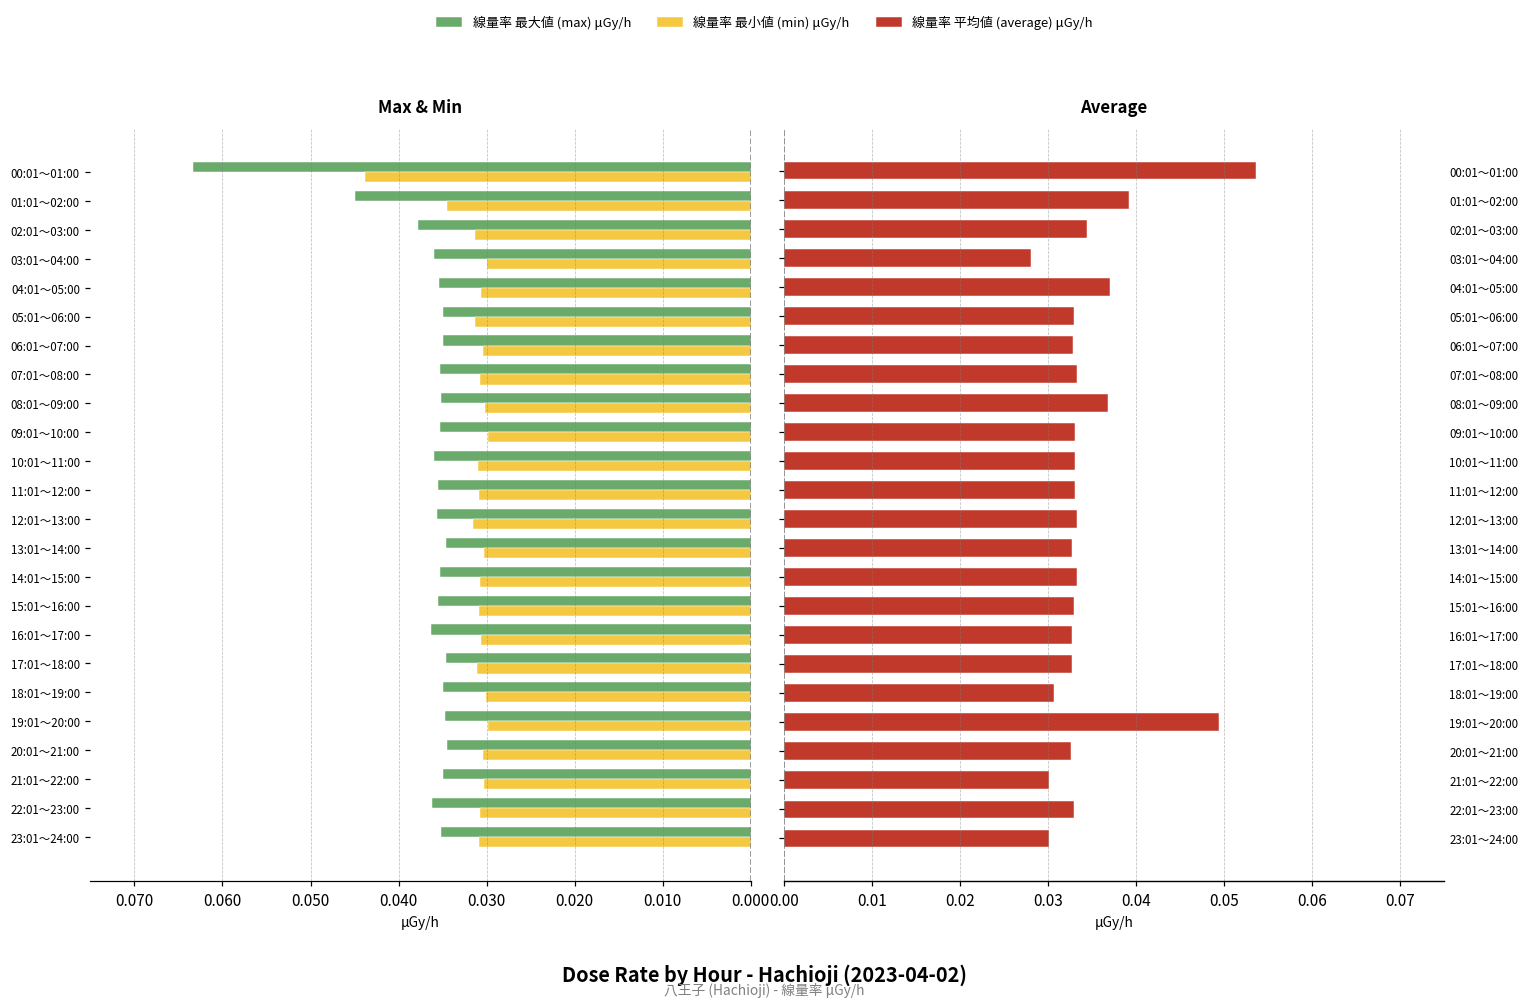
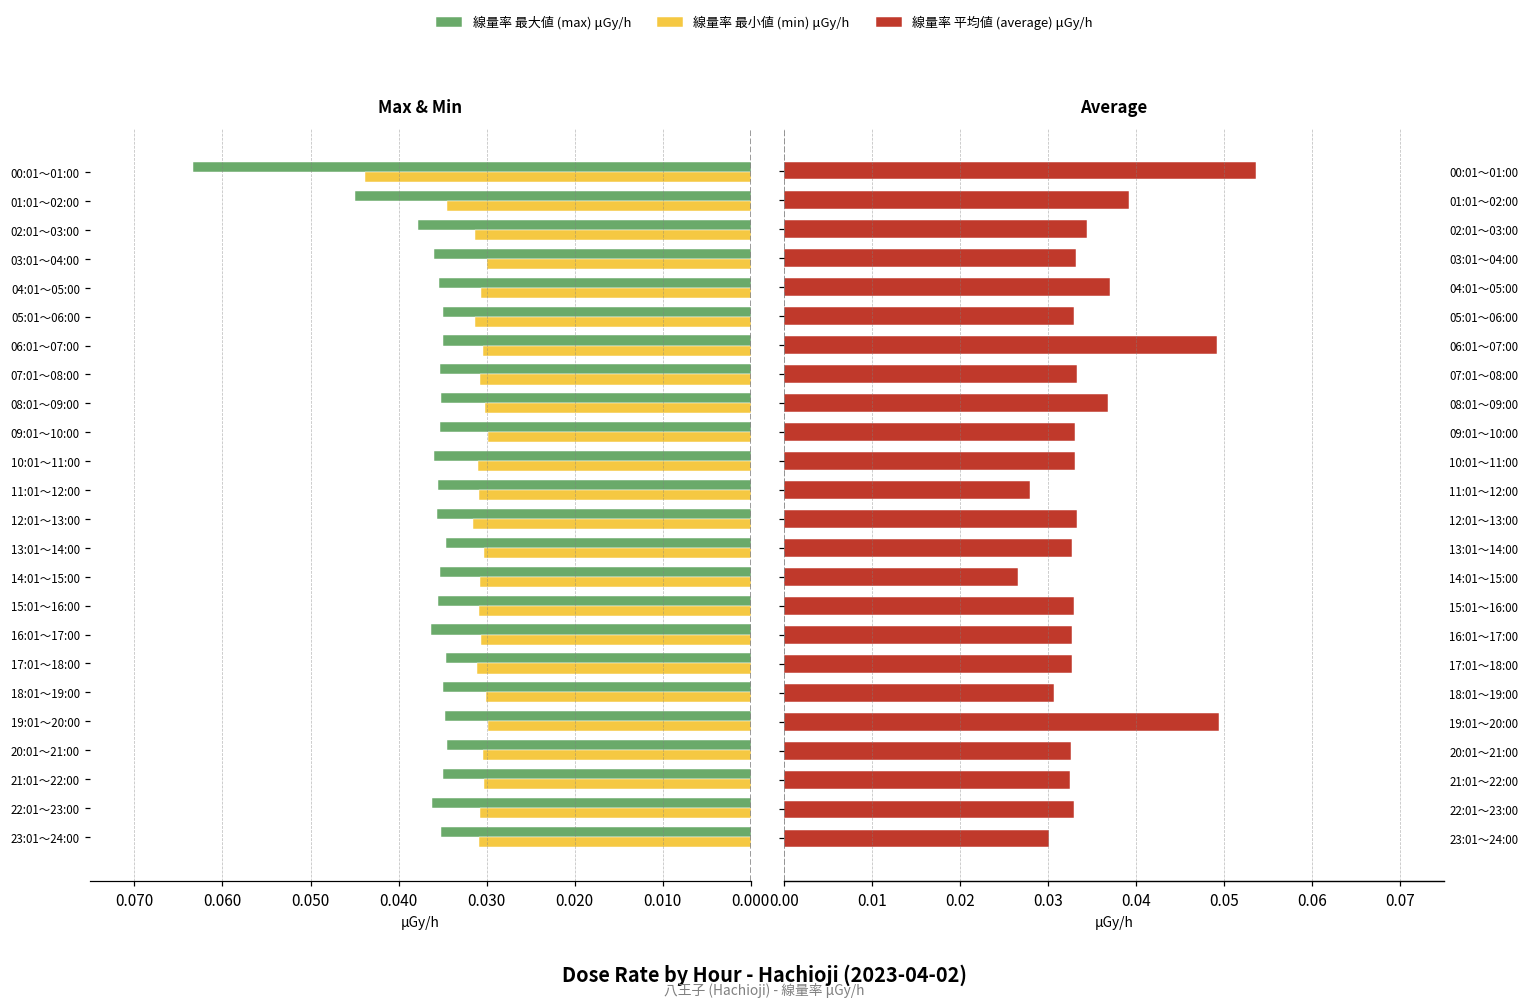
  {
    "Average": {
      "00:01～01:00": 0.054,
      "01:01～02:00": 0.039,
      "02:01～03:00": 0.035,
-     "03:01～04:00": 0.028,
+     "03:01～04:00": 0.033,
      "04:01～05:00": 0.037,
      "05:01～06:00": 0.033,
-     "06:01～07:00": 0.033,
+     "06:01～07:00": 0.049,
      "07:01～08:00": 0.033,
      "08:01～09:00": 0.037,
      "09:01～10:00": 0.033,
      "10:01～11:00": 0.033,
-     "11:01～12:00": 0.033,
+     "11:01～12:00": 0.028,
      "12:01～13:00": 0.033,
      "13:01～14:00": 0.033,
-     "14:01～15:00": 0.033,
+     "14:01～15:00": 0.027,
      "15:01～16:00": 0.033,
      "16:01～17:00": 0.033,
      "17:01～18:00": 0.033,
      "18:01～19:00": 0.031,
      "19:01～20:00": 0.050,
      "20:01～21:00": 0.033,
-     "21:01～22:00": 0.030,
+     "21:01～22:00": 0.033,
      "22:01～23:00": 0.033,
      "23:01～24:00": 0.030
    }
  }
